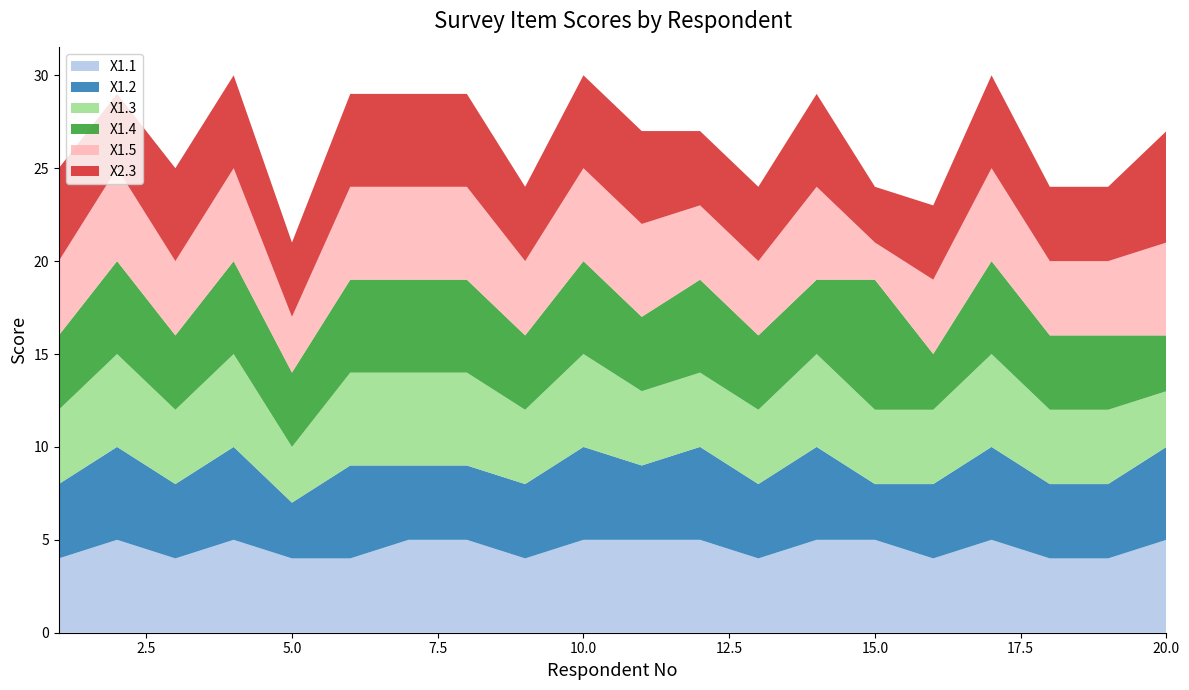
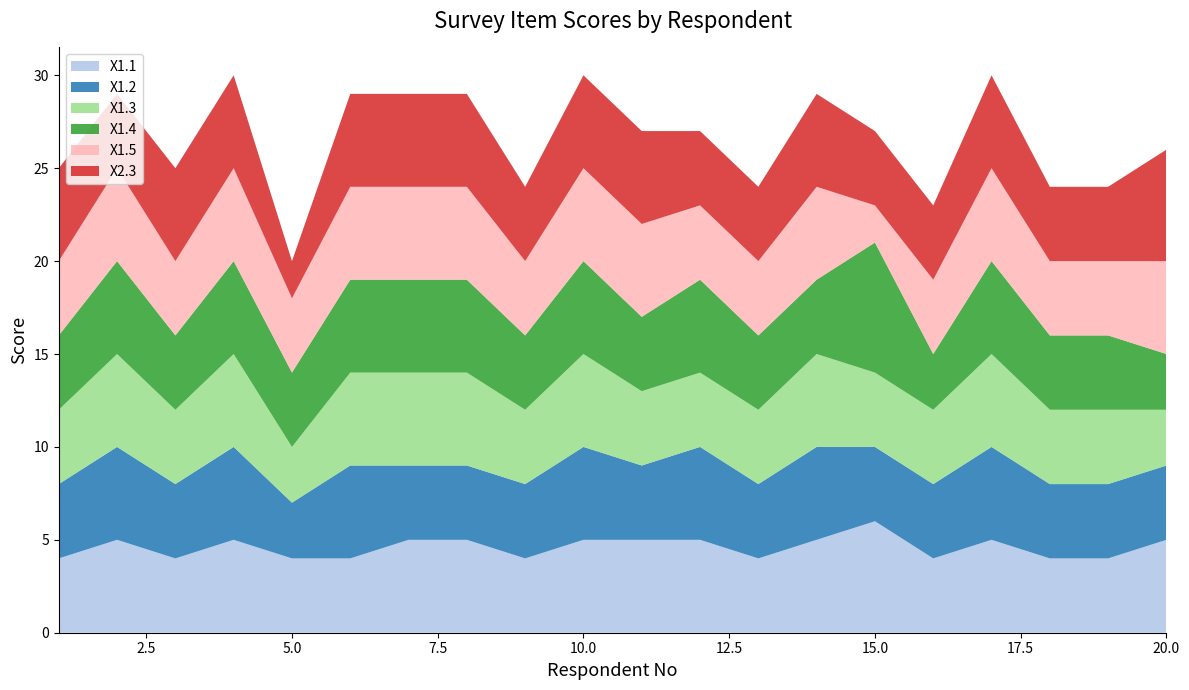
  {
    "X1.1": {
      "5.0": 4,
      "10.0": 5,
-     "15.0": 5,
+     "15.0": 6,
      "20.0": 5
    },
    "X1.2": {
-     "15.0": 3,
-     "20.0": 5
+     "15.0": 4,
+     "20.0": 4
    },
    "X1.4": {
      "5.0": 4,
      "10.0": 5,
      "15.0": 7,
      "20.0": 3
    },
    "X1.5": {
-     "5.0": 3,
+     "5.0": 4,
      "10.0": 5,
      "15.0": 2,
      "20.0": 5
    },
    "X2.3": {
-     "5.0": 4,
+     "5.0": 2,
      "10.0": 5,
-     "15.0": 3,
+     "15.0": 4,
      "20.0": 6
    }
  }
